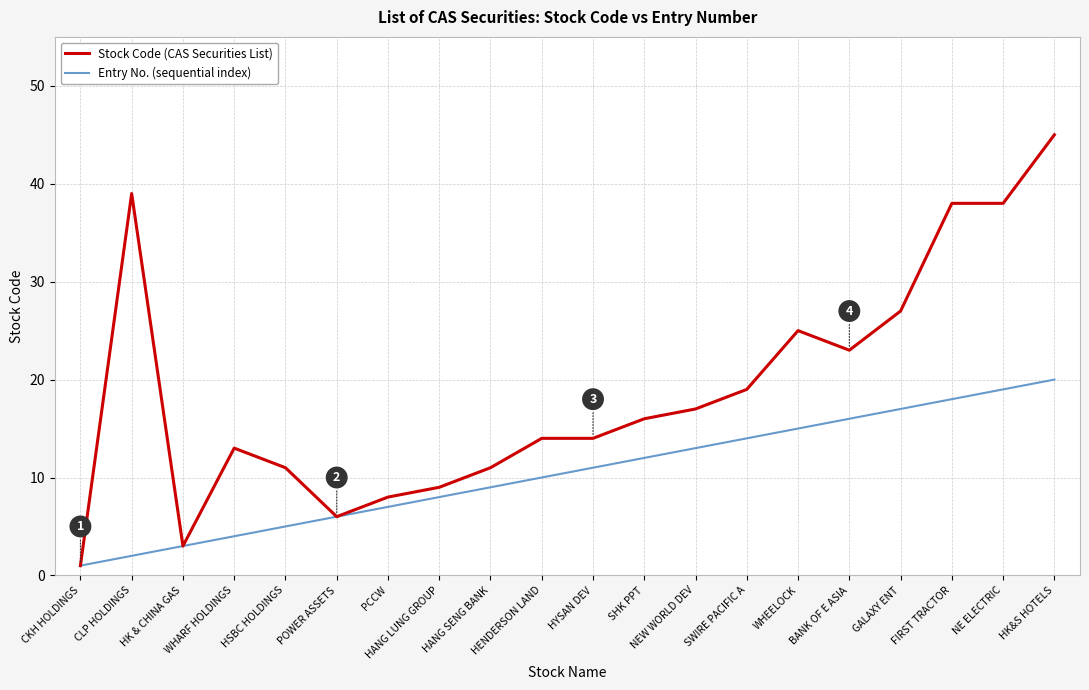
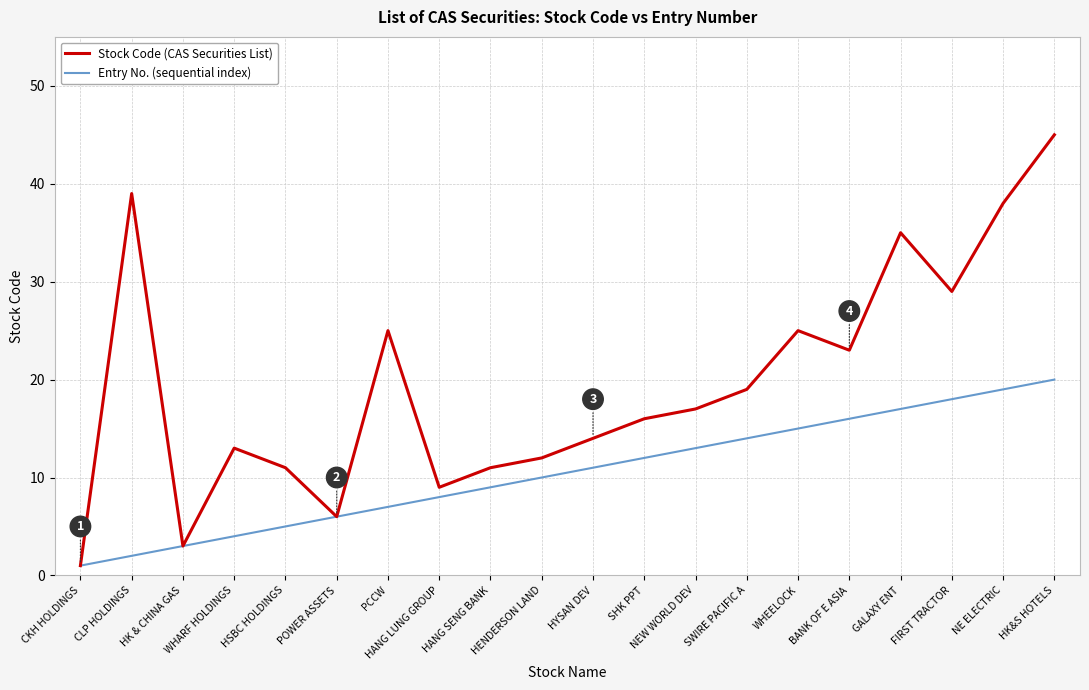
  {
    "Stock Code (CAS Securities List)": {
      "CLP HOLDINGS": 39,
      "WHARF HOLDINGS": 13,
      "HSBC HOLDINGS": 11,
-     "PCCW": 8,
+     "PCCW": 25,
      "HANG LUNG GROUP": 9,
      "HANG SENG BANK": 11,
-     "HENDERSON LAND": 14,
+     "HENDERSON LAND": 12,
      "HYSAN DEV": 14,
      "SHK PPT": 16,
      "NEW WORLD DEV": 17,
      "SWIRE PACIFIC A": 19,
      "WHEELOCK": 25,
-     "GALAXY ENT": 27,
-     "FIRST TRACTOR": 38,
+     "GALAXY ENT": 35,
+     "FIRST TRACTOR": 29,
      "NE ELECTRIC": 38,
      "HK&S HOTELS": 45
    },
    "Entry No. (sequential index)": {
      "CLP HOLDINGS": 2,
      "WHARF HOLDINGS": 4,
      "HSBC HOLDINGS": 5,
      "PCCW": 7,
      "HANG LUNG GROUP": 8,
      "HANG SENG BANK": 9,
      "HENDERSON LAND": 10,
      "HYSAN DEV": 11,
      "SHK PPT": 12,
      "NEW WORLD DEV": 13,
      "SWIRE PACIFIC A": 14,
      "WHEELOCK": 15,
      "BANK OF E ASIA": 16,
      "GALAXY ENT": 17,
      "FIRST TRACTOR": 18,
      "NE ELECTRIC": 19,
      "HK&S HOTELS": 20
    }
  }
